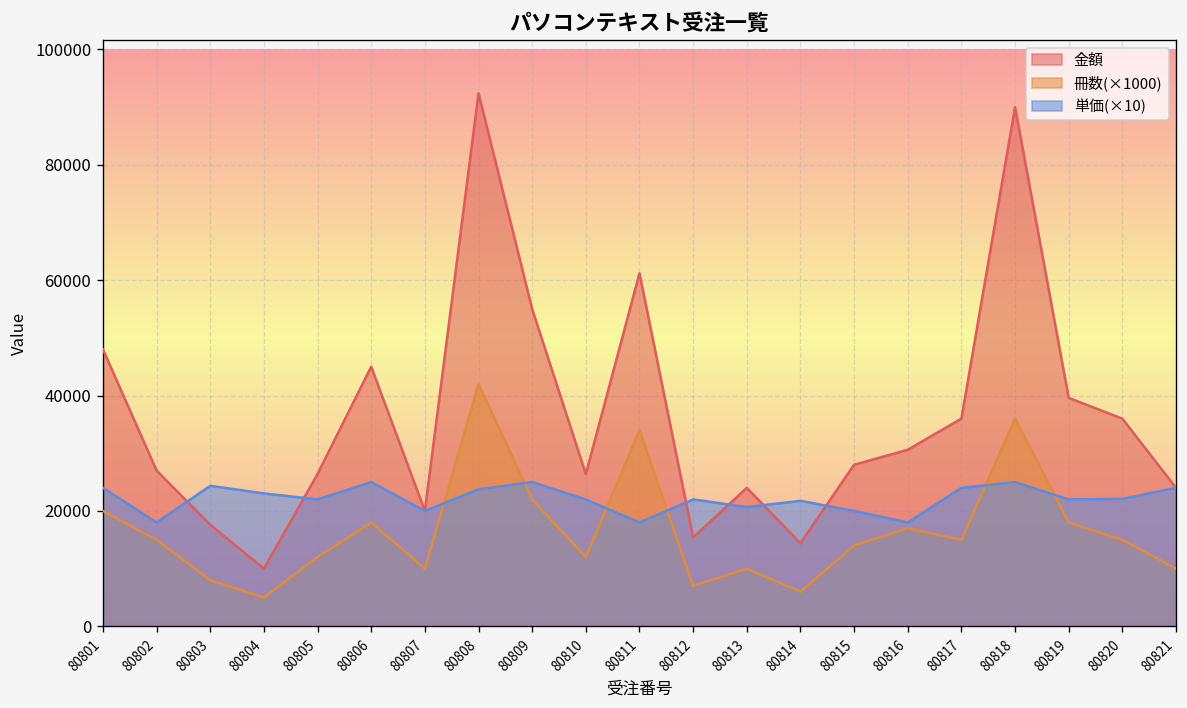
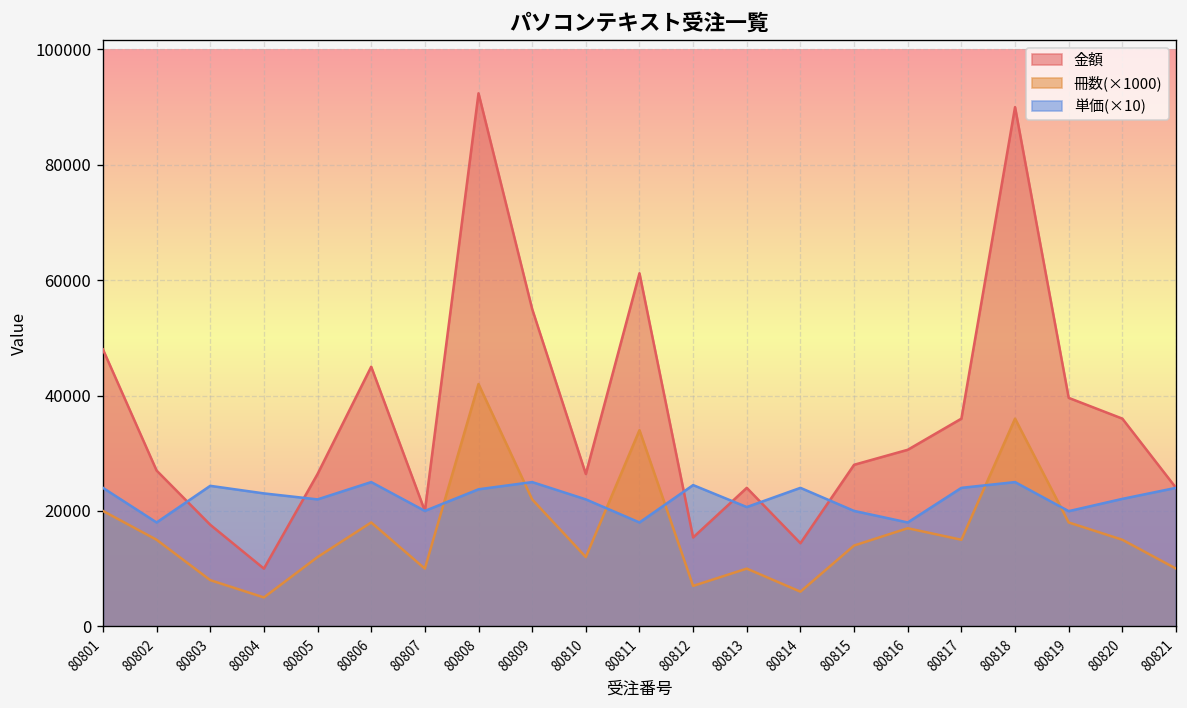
  {
    "単価(×10)": {
      "80801": 24000,
      "80802": 18000,
      "80803": 24000,
      "80804": 23000,
      "80805": 22000,
      "80806": 25000,
      "80808": 24000,
      "80809": 25000,
      "80810": 22000,
      "80811": 18000,
-     "80812": 22000,
+     "80812": 24000,
      "80813": 21000,
-     "80814": 22000,
+     "80814": 24000,
      "80815": 20000,
      "80816": 18000,
      "80817": 24000,
      "80818": 25000,
-     "80819": 22000,
+     "80819": 20000,
      "80820": 22000
    }
  }
